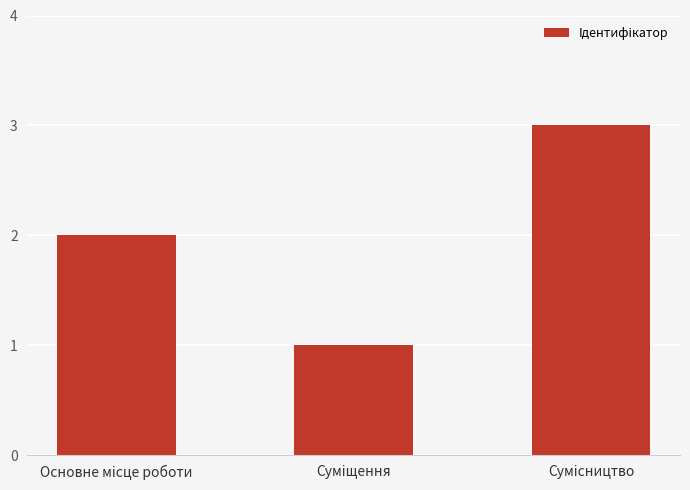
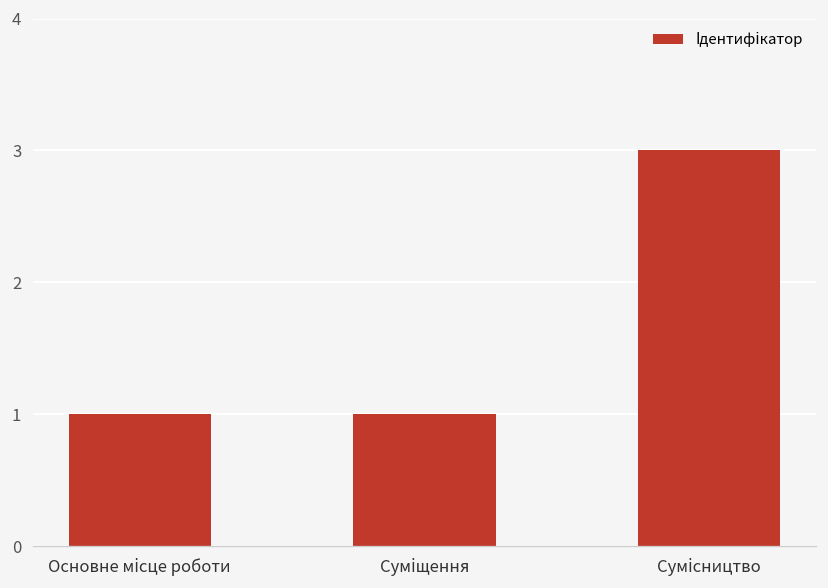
  {
-   "Основне місце роботи": 2,
+   "Основне місце роботи": 1,
    "Суміщення": 1,
    "Сумісництво": 3
  }
